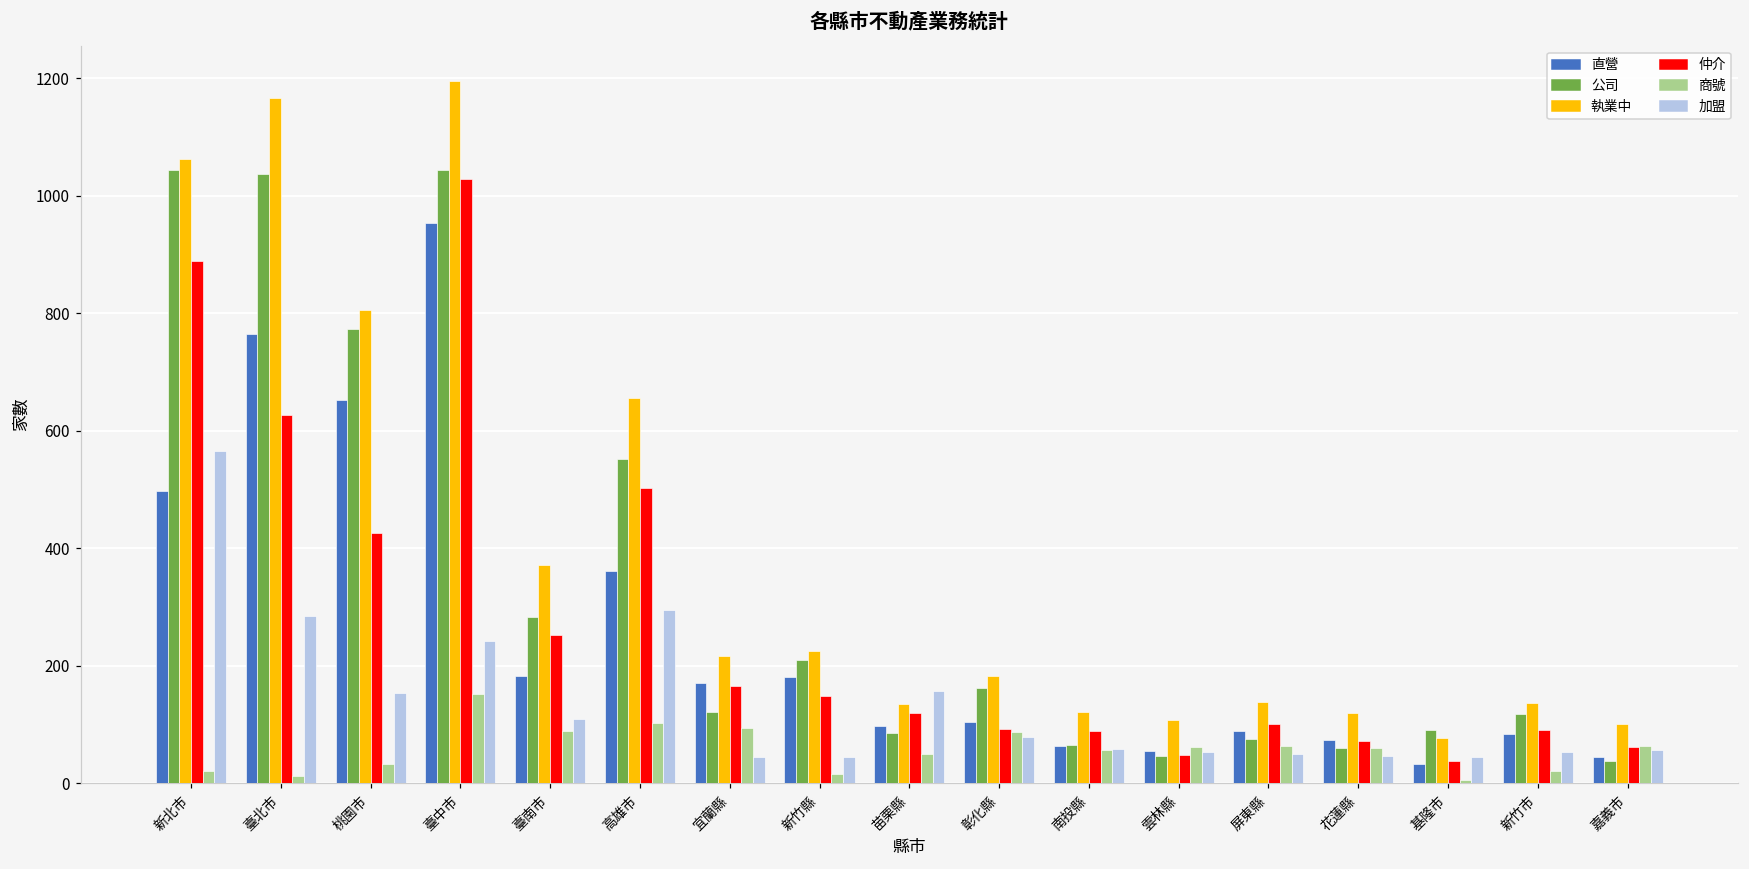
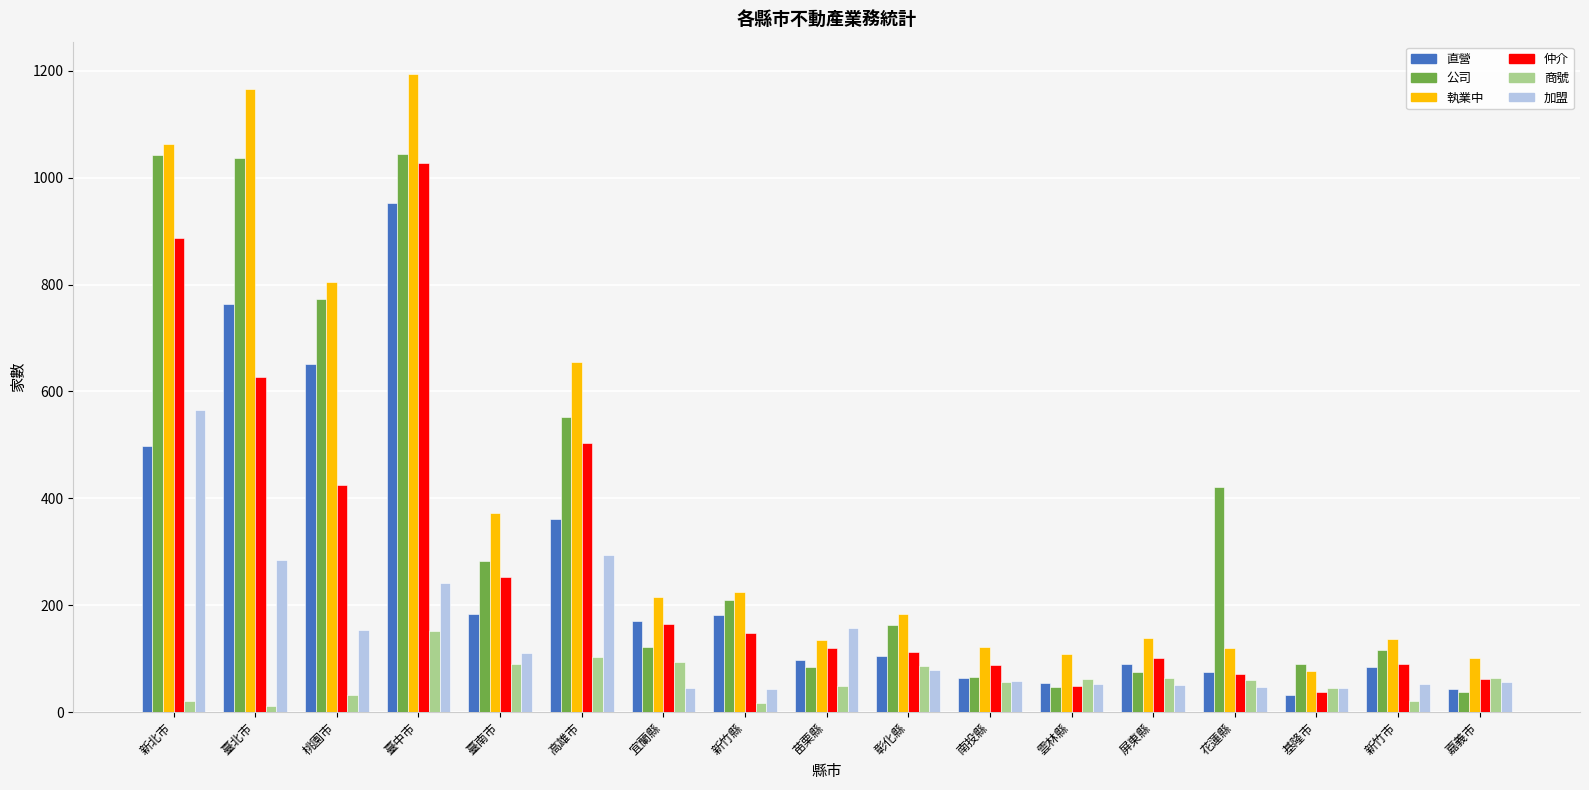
  {
    "直營": {
      "新北市": 500,
      "臺北市": 760,
      "桃園市": 650,
      "臺中市": 950,
      "臺南市": 180,
      "高雄市": 360,
      "宜蘭縣": 170,
      "新竹縣": 180,
      "苗栗縣": 100,
      "彰化縣": 100,
      "南投縣": 60,
      "雲林縣": 60,
      "屏東縣": 90,
      "花蓮縣": 70,
      "基隆市": 30,
      "新竹市": 80,
      "嘉義市": 40
    },
    "公司": {
      "新北市": 1040,
      "臺北市": 1040,
      "桃園市": 770,
      "臺中市": 1040,
      "臺南市": 280,
      "高雄市": 550,
      "宜蘭縣": 120,
      "新竹縣": 210,
      "苗栗縣": 90,
      "彰化縣": 160,
      "南投縣": 70,
      "雲林縣": 50,
      "屏東縣": 80,
-     "花蓮縣": 60,
+     "花蓮縣": 420,
      "基隆市": 90,
      "新竹市": 120,
      "嘉義市": 40
    },
    "執業中": {
      "新北市": 1060,
      "臺北市": 1170,
      "桃園市": 810,
      "臺中市": 1200,
      "臺南市": 370,
      "高雄市": 660,
      "宜蘭縣": 220,
      "新竹縣": 230,
      "苗栗縣": 130,
      "彰化縣": 180,
      "南投縣": 120,
      "雲林縣": 110,
      "屏東縣": 140,
      "花蓮縣": 120,
      "基隆市": 80,
      "新竹市": 140,
      "嘉義市": 100
    },
    "仲介": {
      "新北市": 890,
      "臺北市": 630,
      "桃園市": 430,
      "臺中市": 1030,
      "臺南市": 250,
      "高雄市": 500,
      "宜蘭縣": 170,
      "新竹縣": 150,
      "苗栗縣": 120,
-     "彰化縣": 90,
+     "彰化縣": 110,
      "南投縣": 90,
      "雲林縣": 50,
      "屏東縣": 100,
      "花蓮縣": 70,
      "基隆市": 40,
      "新竹市": 90,
      "嘉義市": 60
    },
    "商號": {
      "新北市": 20,
      "臺北市": 10,
      "桃園市": 30,
      "臺中市": 150,
      "臺南市": 90,
      "高雄市": 100,
      "宜蘭縣": 90,
      "新竹縣": 20,
      "苗栗縣": 50,
      "彰化縣": 90,
      "南投縣": 60,
      "雲林縣": 60,
      "屏東縣": 60,
      "花蓮縣": 60,
-     "基隆市": 10,
+     "基隆市": 50,
      "新竹市": 20,
      "嘉義市": 60
    },
    "加盟": {
      "新北市": 570,
      "臺北市": 290,
      "桃園市": 150,
      "臺中市": 240,
      "臺南市": 110,
      "高雄市": 290,
      "宜蘭縣": 50,
      "新竹縣": 40,
      "苗栗縣": 160,
      "彰化縣": 80,
      "南投縣": 60,
      "雲林縣": 50,
      "屏東縣": 50,
      "花蓮縣": 50,
      "基隆市": 50,
      "新竹市": 50,
      "嘉義市": 60
    }
  }
